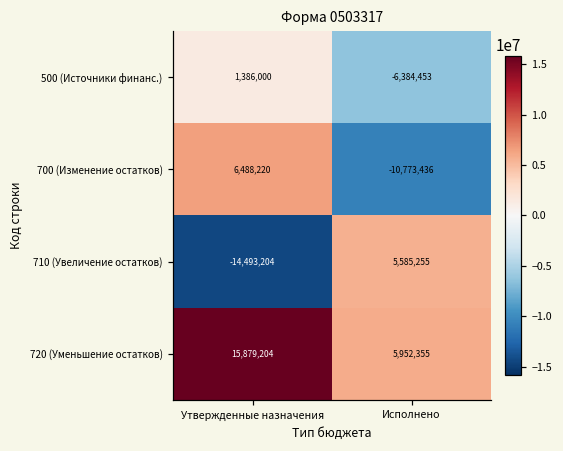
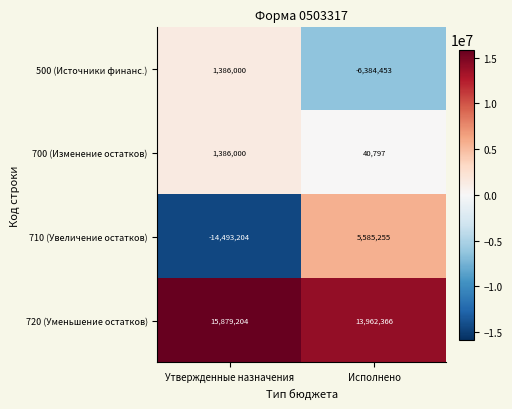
  {
    "500 (Источники финанс.)": {
      "Утвержденные назначения": "1,386,000",
      "Исполнено": "-6,384,453"
    },
    "700 (Изменение остатков)": {
-     "Утвержденные назначения": "6,488,220",
-     "Исполнено": "-10,773,436"
+     "Утвержденные назначения": "1,386,000",
+     "Исполнено": "40,797"
    },
    "710 (Увеличение остатков)": {
      "Утвержденные назначения": "-14,493,204",
      "Исполнено": "5,585,255"
    },
    "720 (Уменьшение остатков)": {
      "Утвержденные назначения": "15,879,204",
-     "Исполнено": "5,952,355"
+     "Исполнено": "13,962,366"
    }
  }
